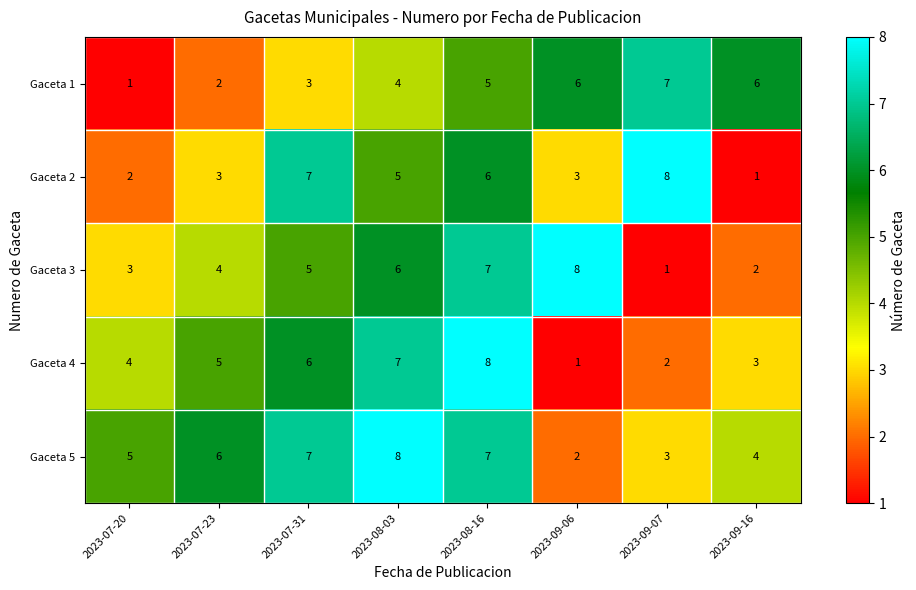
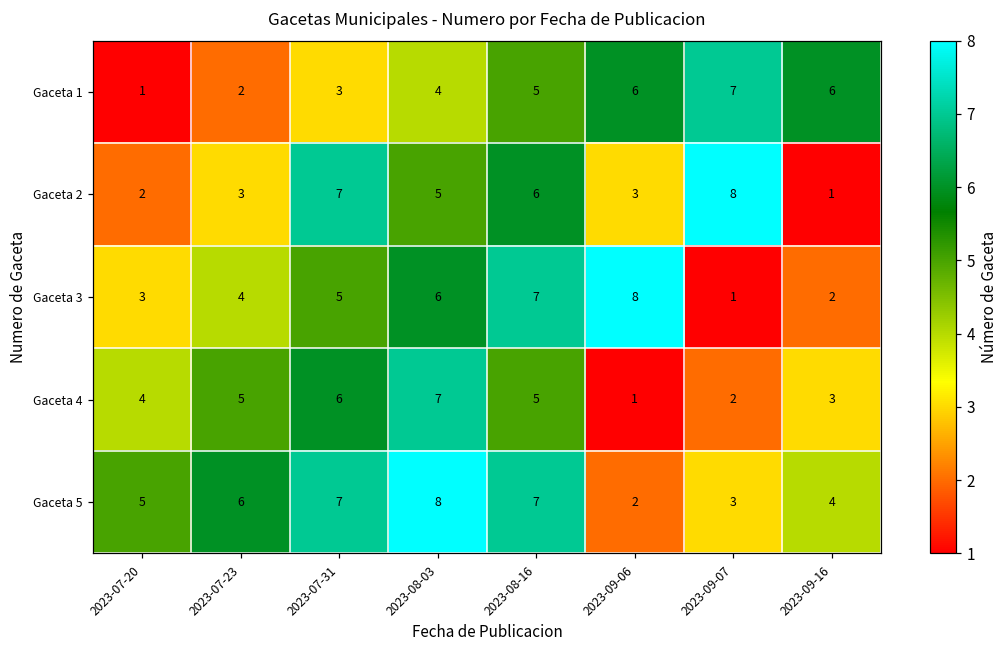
  {
    "Gaceta 1": {
      "2023-07-20": 1,
      "2023-07-23": 2,
      "2023-07-31": 3,
      "2023-08-03": 4,
      "2023-08-16": 5,
      "2023-09-06": 6,
      "2023-09-07": 7,
      "2023-09-16": 6
    },
    "Gaceta 2": {
      "2023-07-20": 2,
      "2023-07-23": 3,
      "2023-07-31": 7,
      "2023-08-03": 5,
      "2023-08-16": 6,
      "2023-09-06": 3,
      "2023-09-07": 8,
      "2023-09-16": 1
    },
    "Gaceta 3": {
      "2023-07-20": 3,
      "2023-07-23": 4,
      "2023-07-31": 5,
      "2023-08-03": 6,
      "2023-08-16": 7,
      "2023-09-06": 8,
      "2023-09-07": 1,
      "2023-09-16": 2
    },
    "Gaceta 4": {
      "2023-07-20": 4,
      "2023-07-23": 5,
      "2023-07-31": 6,
      "2023-08-03": 7,
-     "2023-08-16": 8,
+     "2023-08-16": 5,
      "2023-09-06": 1,
      "2023-09-07": 2,
      "2023-09-16": 3
    },
    "Gaceta 5": {
      "2023-07-20": 5,
      "2023-07-23": 6,
      "2023-07-31": 7,
      "2023-08-03": 8,
      "2023-08-16": 7,
      "2023-09-06": 2,
      "2023-09-07": 3,
      "2023-09-16": 4
    }
  }
